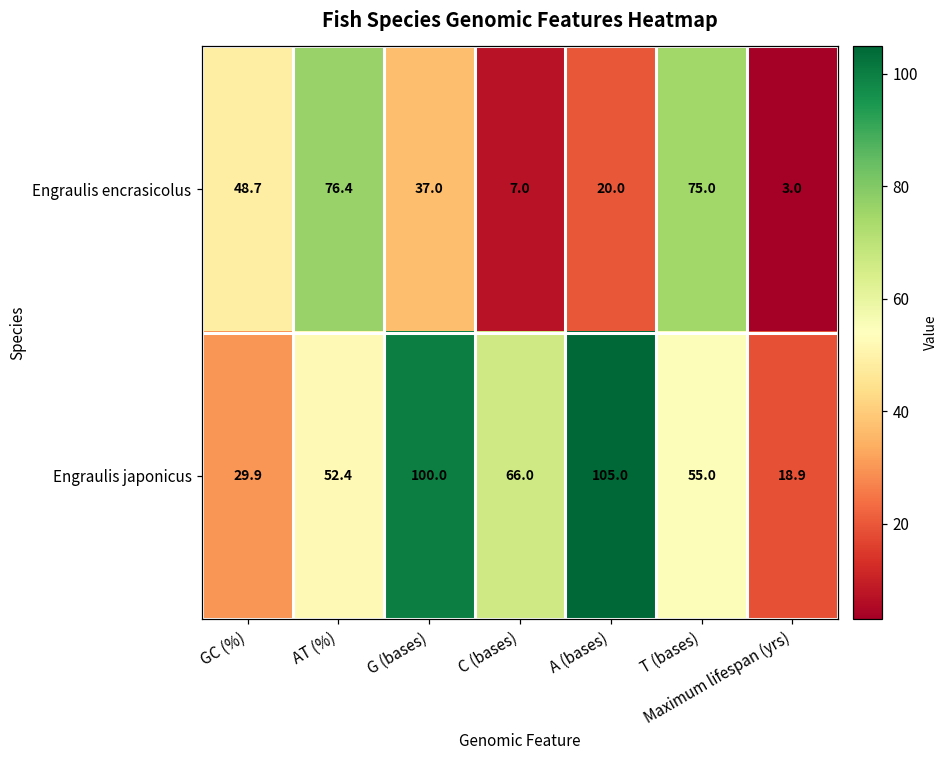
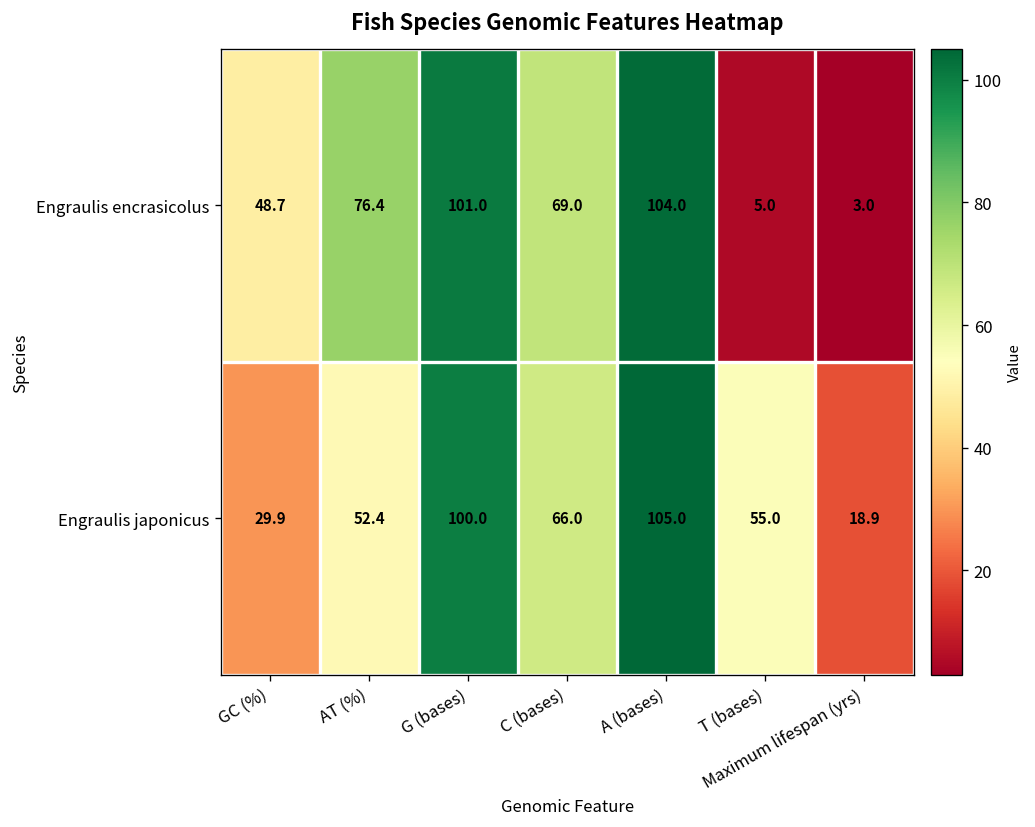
  {
    "Engraulis encrasicolus": {
      "GC (%)": 48.7,
      "AT (%)": 76.4,
-     "G (bases)": 37.0,
-     "C (bases)": 7.0,
-     "A (bases)": 20.0,
-     "T (bases)": 75.0,
+     "G (bases)": 101.0,
+     "C (bases)": 69.0,
+     "A (bases)": 104.0,
+     "T (bases)": 5.0,
      "Maximum lifespan (yrs)": 3.0
    },
    "Engraulis japonicus": {
      "GC (%)": 29.9,
      "AT (%)": 52.4,
      "G (bases)": 100.0,
      "C (bases)": 66.0,
      "A (bases)": 105.0,
      "T (bases)": 55.0,
      "Maximum lifespan (yrs)": 18.9
    }
  }
